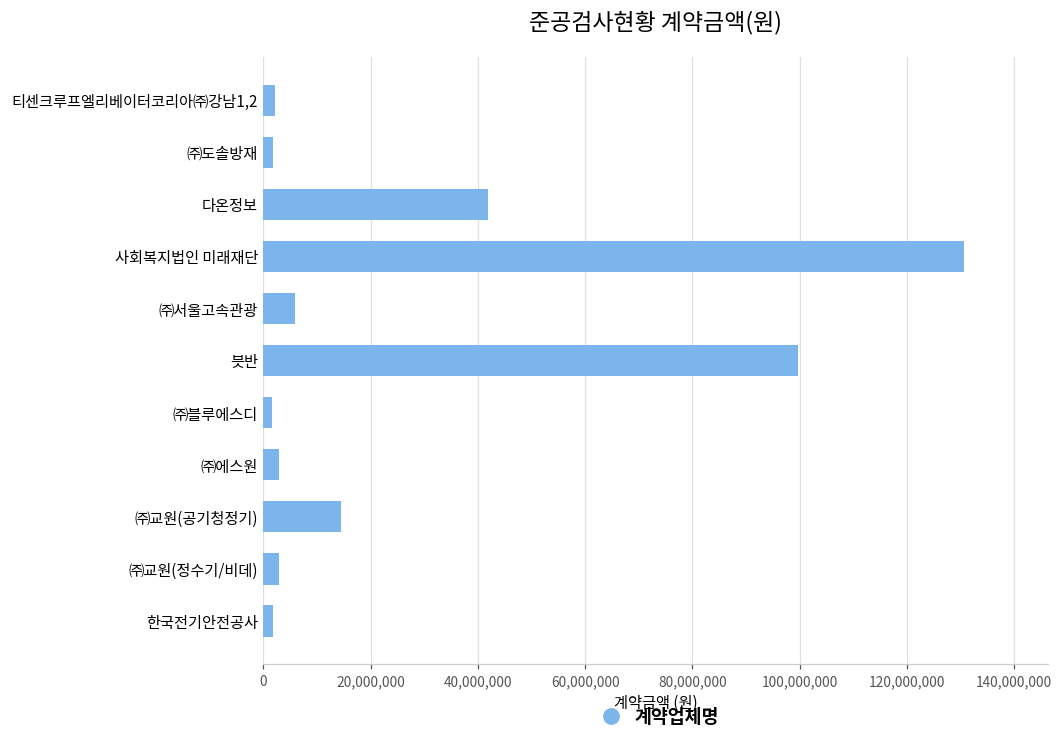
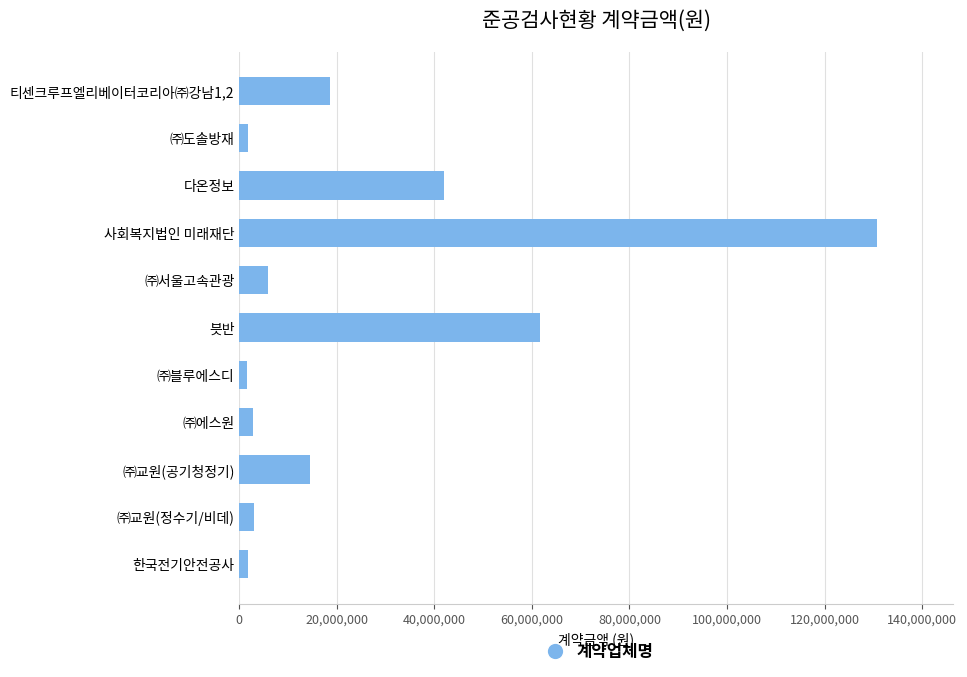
  {
-   "티센크루프엘리베이터코리아㈜강남1,2": "2,000,000",
+   "티센크루프엘리베이터코리아㈜강남1,2": "19,000,000",
    "㈜도솔방재": "2,000,000",
    "다온정보": "42,000,000",
    "사회복지법인 미래재단": "131,000,000",
    "㈜서울고속관광": "6,000,000",
-   "븟반": "100,000,000",
+   "븟반": "62,000,000",
    "㈜블루에스디": "2,000,000",
    "㈜에스원": "3,000,000",
    "㈜교원(공기청정기)": "15,000,000",
    "㈜교원(정수기/비데)": "3,000,000",
    "한국전기안전공사": "2,000,000"
  }
